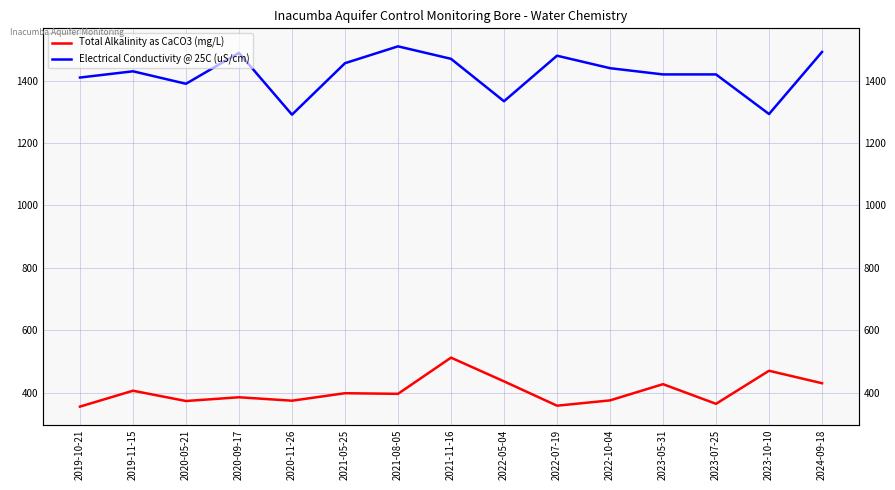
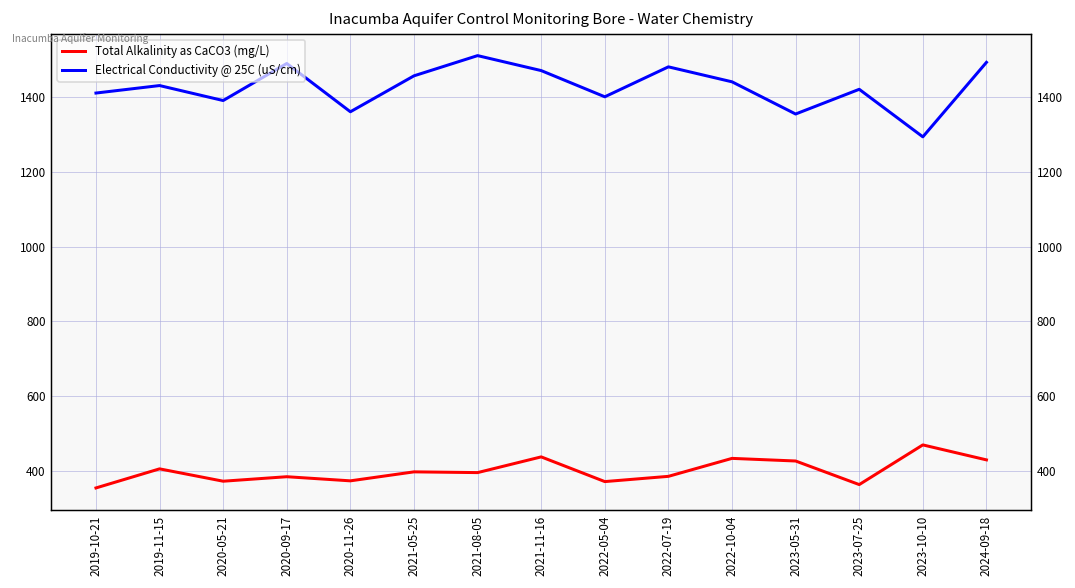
  {
    "Total Alkalinity as CaCO3 (mg/L)": {
      "2019-10-21": 360,
      "2019-11-15": 410,
      "2020-05-21": 370,
      "2020-09-17": 390,
      "2020-11-26": 370,
      "2021-05-25": 400,
      "2021-08-05": 400,
-     "2021-11-16": 510,
-     "2022-05-04": 440,
-     "2022-07-19": 360,
-     "2022-10-04": 380,
+     "2021-11-16": 440,
+     "2022-05-04": 370,
+     "2022-07-19": 390,
+     "2022-10-04": 430,
      "2023-05-31": 430,
      "2023-07-25": 360,
      "2023-10-10": 470,
      "2024-09-18": 430
    },
    "Electrical Conductivity @ 25C (uS/cm)": {
      "2019-10-21": 1410,
      "2019-11-15": 1430,
      "2020-05-21": 1390,
-     "2020-11-26": 1290,
+     "2020-11-26": 1360,
      "2021-05-25": 1460,
      "2021-08-05": 1510,
      "2021-11-16": 1470,
-     "2022-05-04": 1330,
+     "2022-05-04": 1400,
      "2022-07-19": 1480,
      "2022-10-04": 1440,
-     "2023-05-31": 1420,
+     "2023-05-31": 1350,
      "2023-07-25": 1420,
      "2023-10-10": 1290,
      "2024-09-18": 1490
    }
  }
